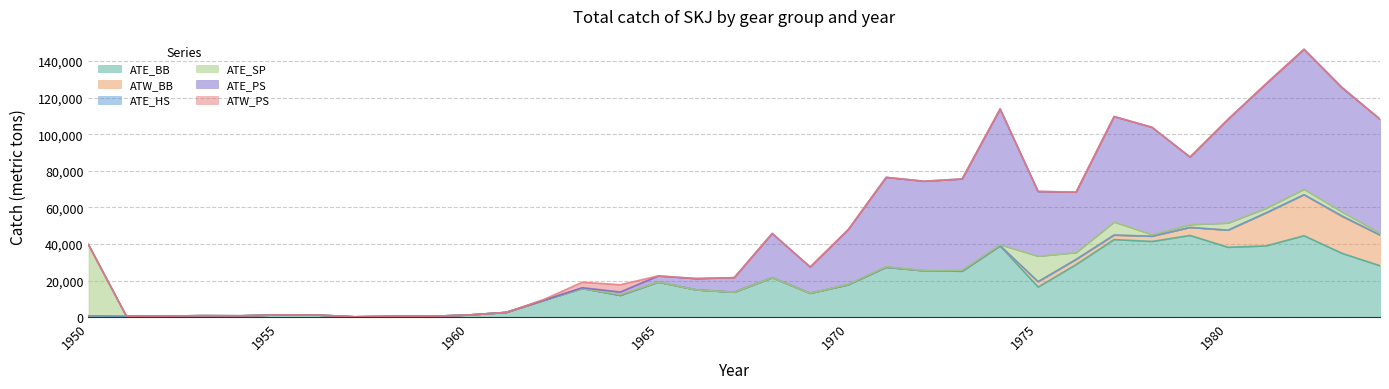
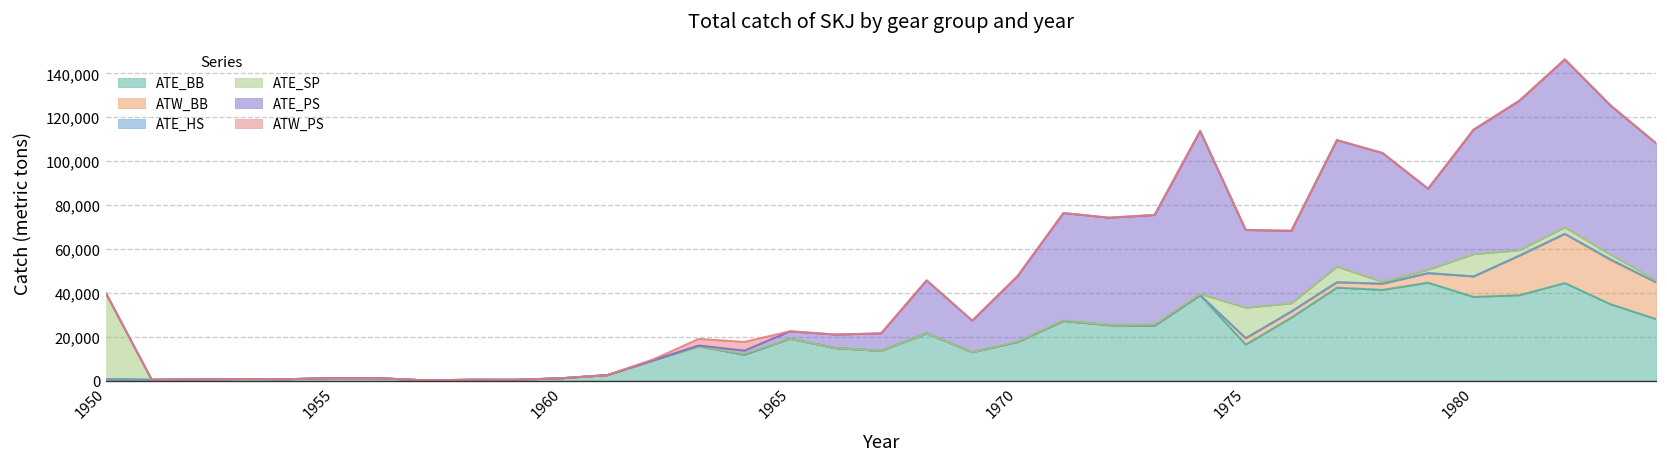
  {
    "ATE_SP": {
      "1975": "14,000",
-     "1980": "4,000"
+     "1980": "10,000"
    }
  }
